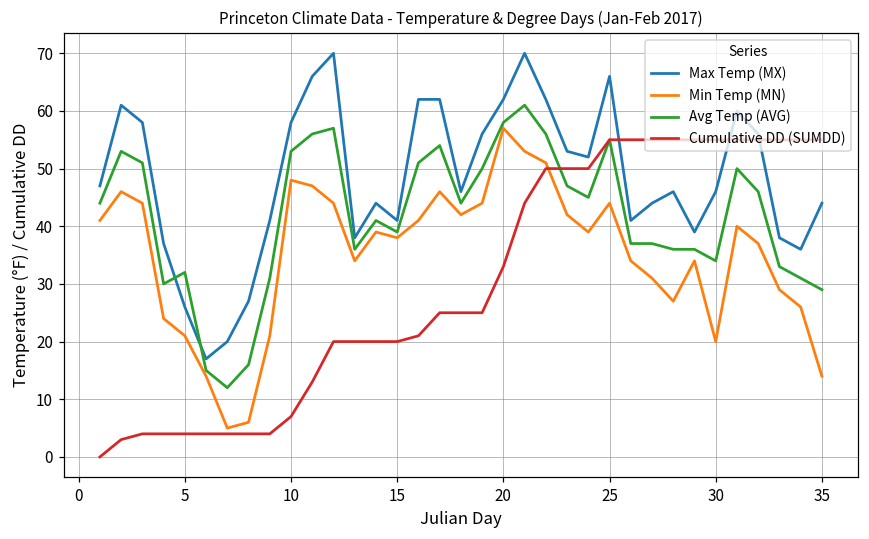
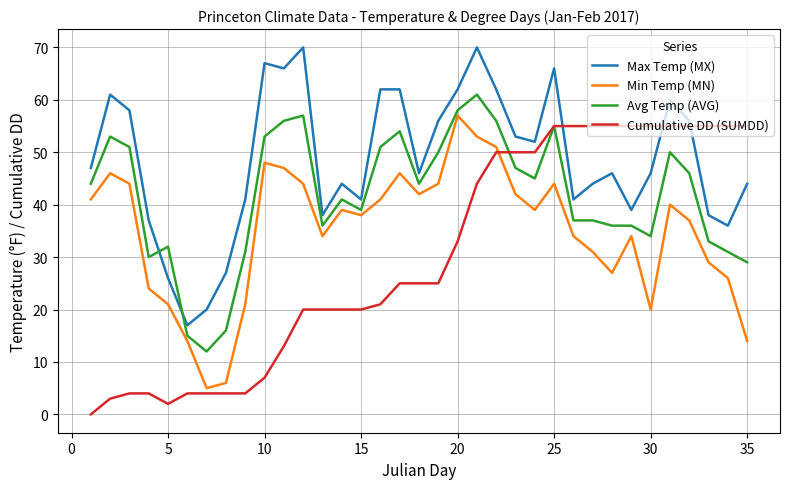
  {
    "Max Temp (MX)": {
      "5": 26,
-     "10": 58,
+     "10": 67,
      "15": 41,
      "20": 62,
      "25": 66,
      "30": 46,
      "35": 44
    },
    "Min Temp (MN)": {
      "5": 21,
      "10": 48,
      "15": 38,
      "20": 57,
      "25": 44,
      "30": 20,
      "35": 14
    },
    "Avg Temp (AVG)": {
      "5": 32,
      "10": 53,
      "15": 39,
      "20": 58,
      "30": 34,
      "35": 29
    },
    "Cumulative DD (SUMDD)": {
-     "5": 4,
+     "5": 2,
      "10": 7,
      "15": 20,
      "20": 33
    }
  }
